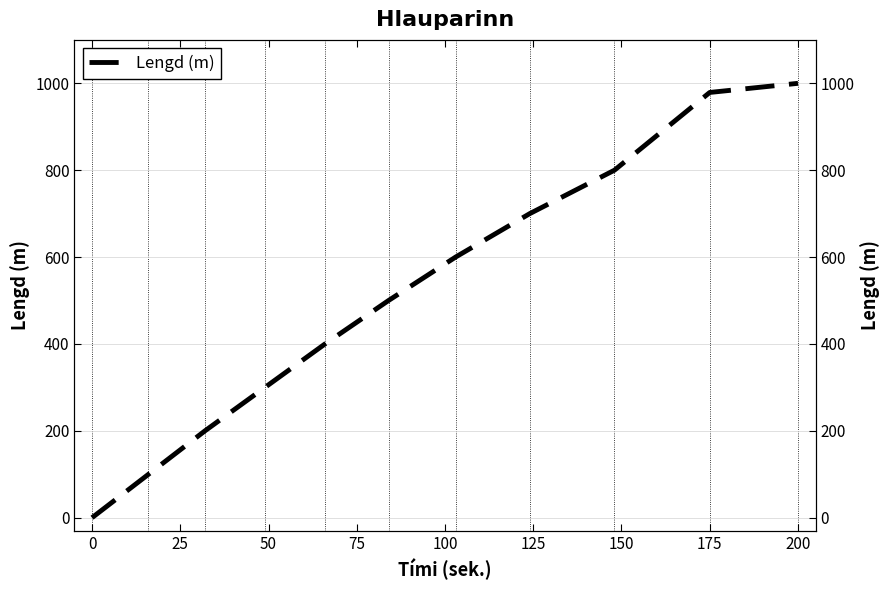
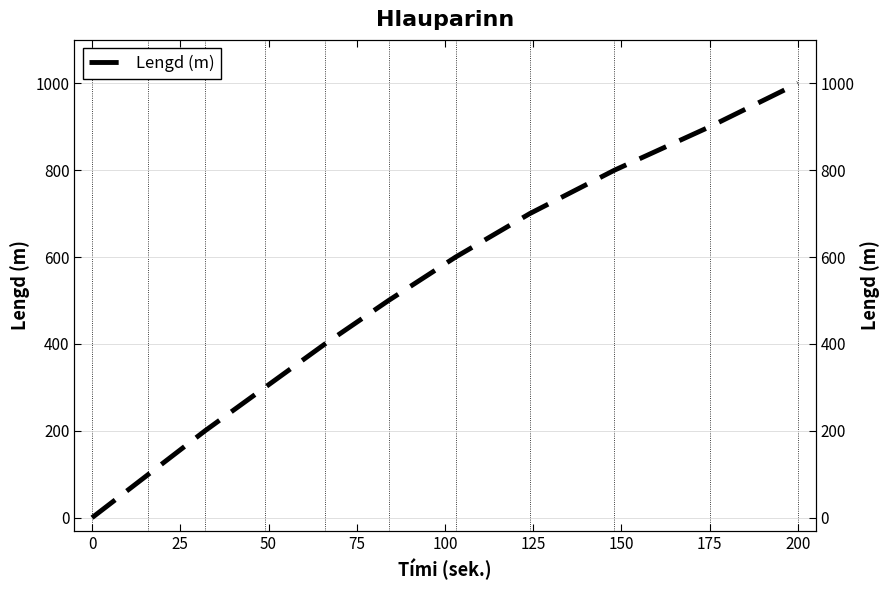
  {
    "0": 0,
-   "175": 980,
+   "175": 900,
    "200": 1000
  }
